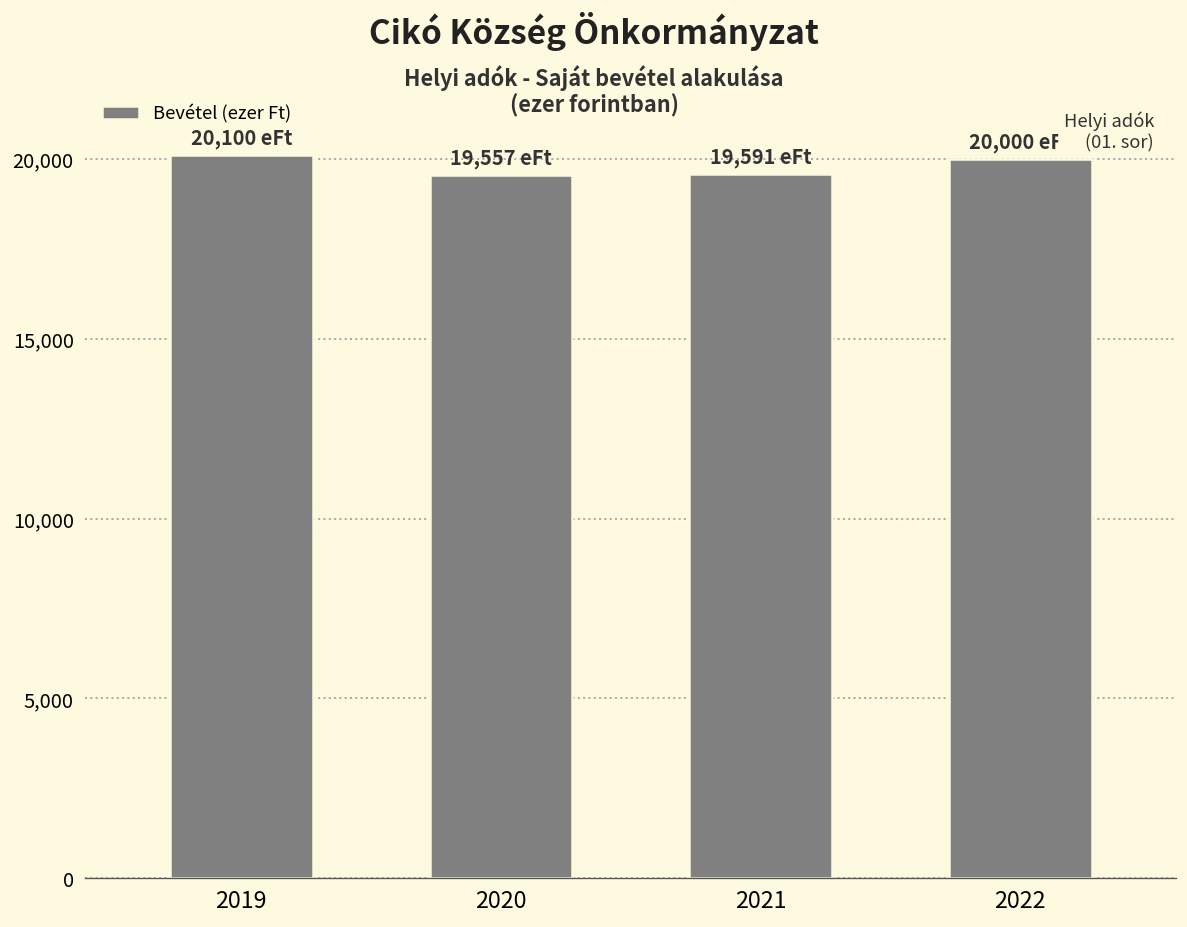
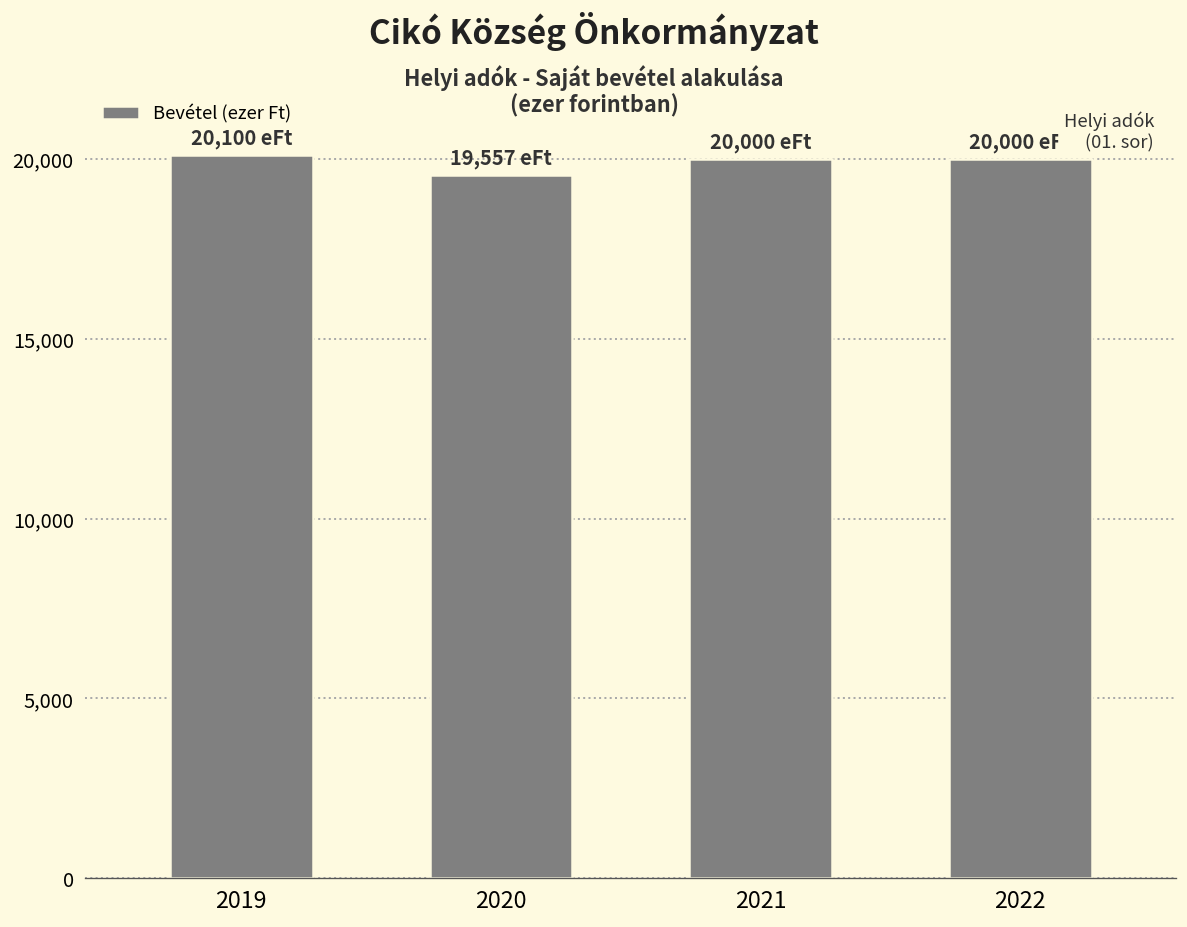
  {
    "2019": "20,100",
    "2020": "19,557",
-   "2021": "19,591"
+   "2021": "20,000"
  }
